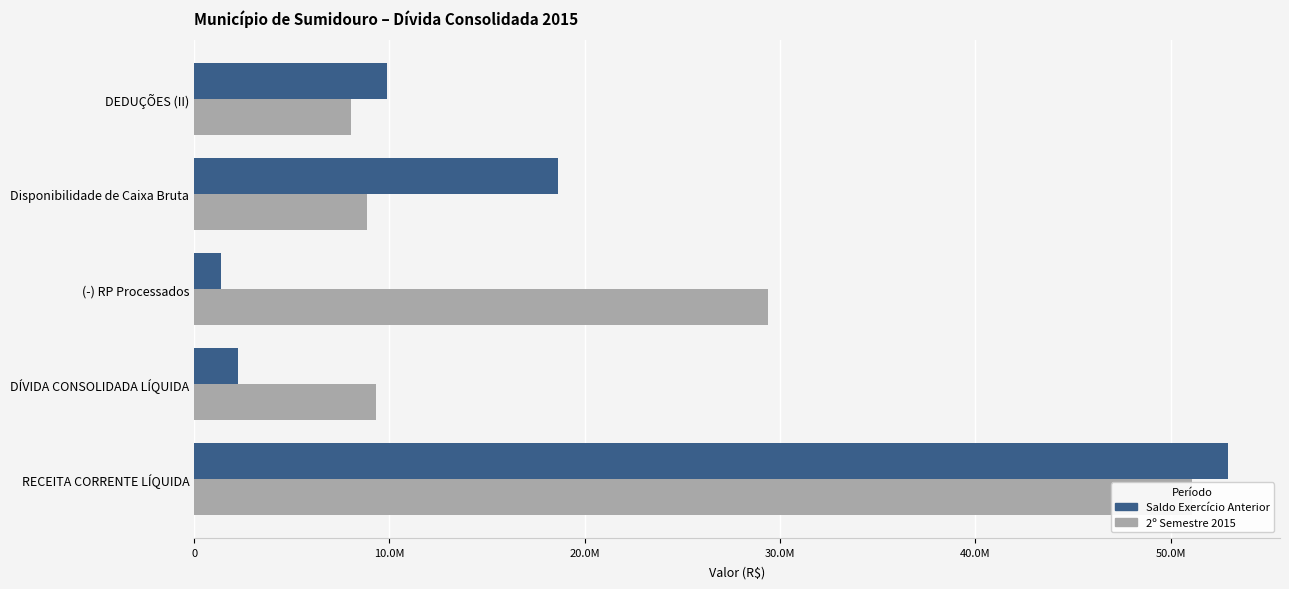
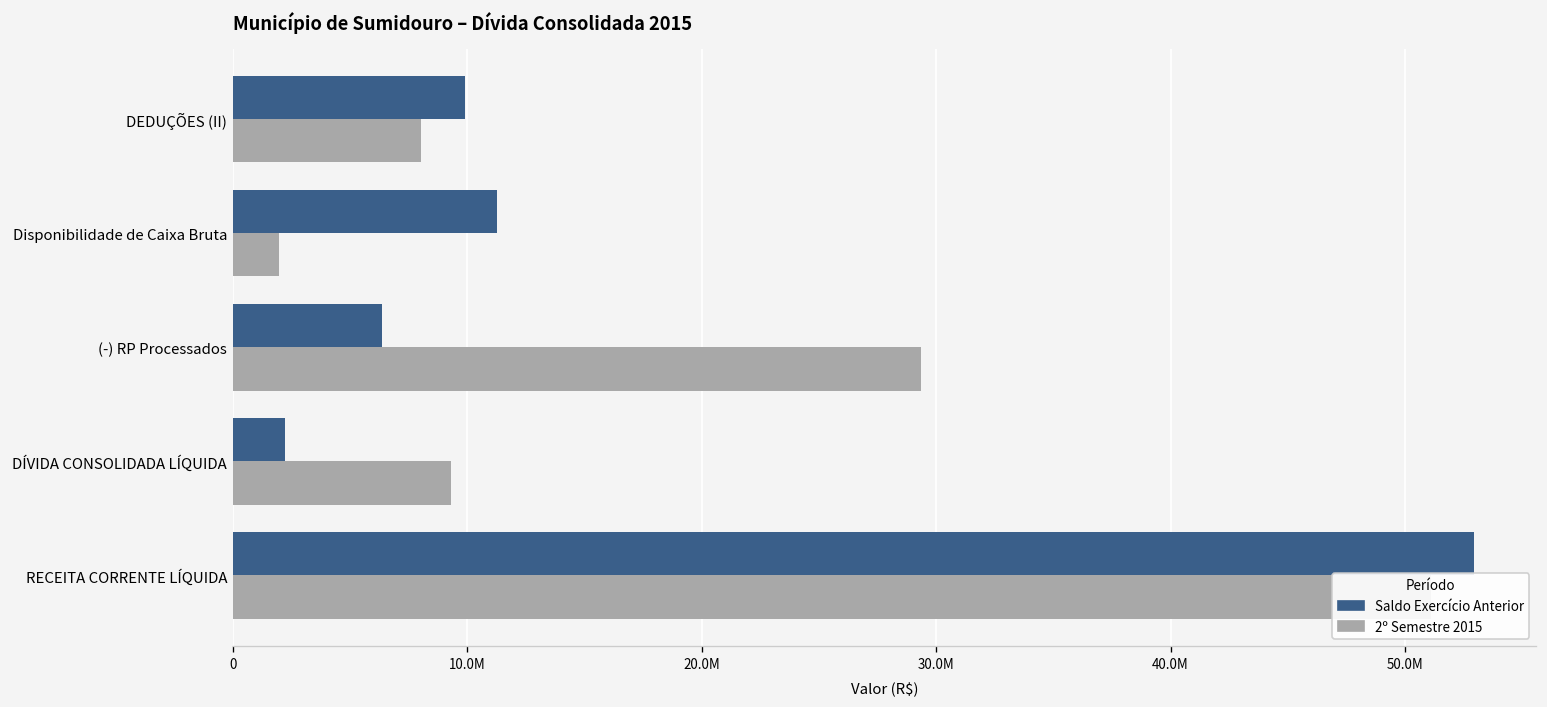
  {
    "Saldo Exercício Anterior": {
      "DEDUÇÕES (II)": 9900000,
-     "Disponibilidade de Caixa Bruta": 18600000,
-     "(-) RP Processados": 1400000,
+     "Disponibilidade de Caixa Bruta": 11200000,
+     "(-) RP Processados": 6400000,
      "DÍVIDA CONSOLIDADA LÍQUIDA": 2200000,
      "RECEITA CORRENTE LÍQUIDA": 52900000
    },
    "2º Semestre 2015": {
      "DEDUÇÕES (II)": 8000000,
-     "Disponibilidade de Caixa Bruta": 8800000,
+     "Disponibilidade de Caixa Bruta": 2000000,
      "(-) RP Processados": 29400000,
      "DÍVIDA CONSOLIDADA LÍQUIDA": 9300000
    }
  }
